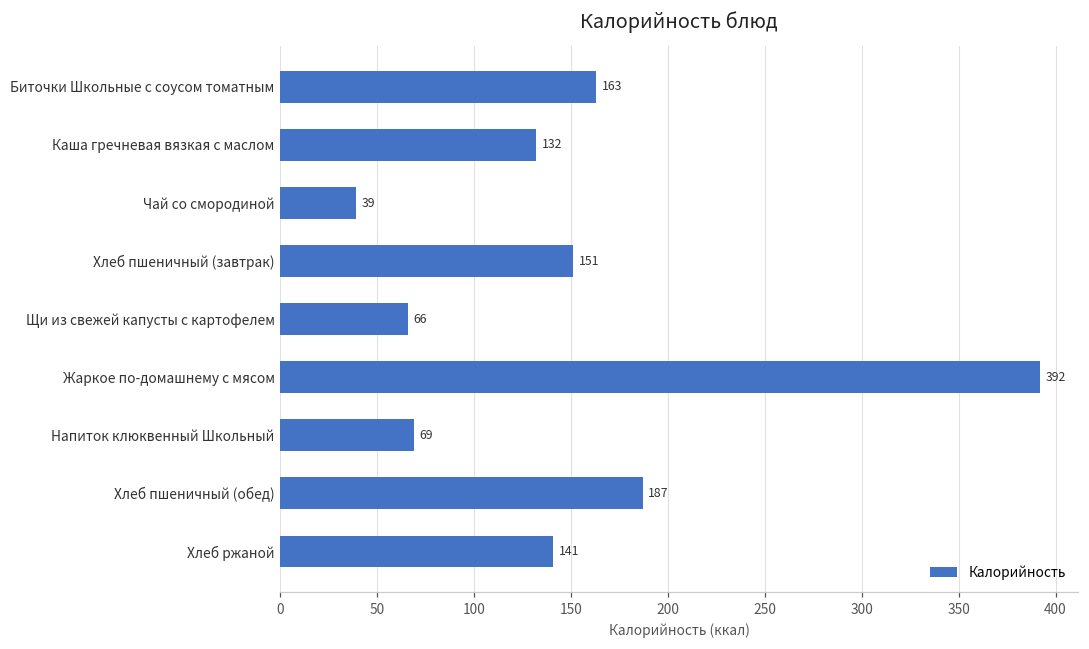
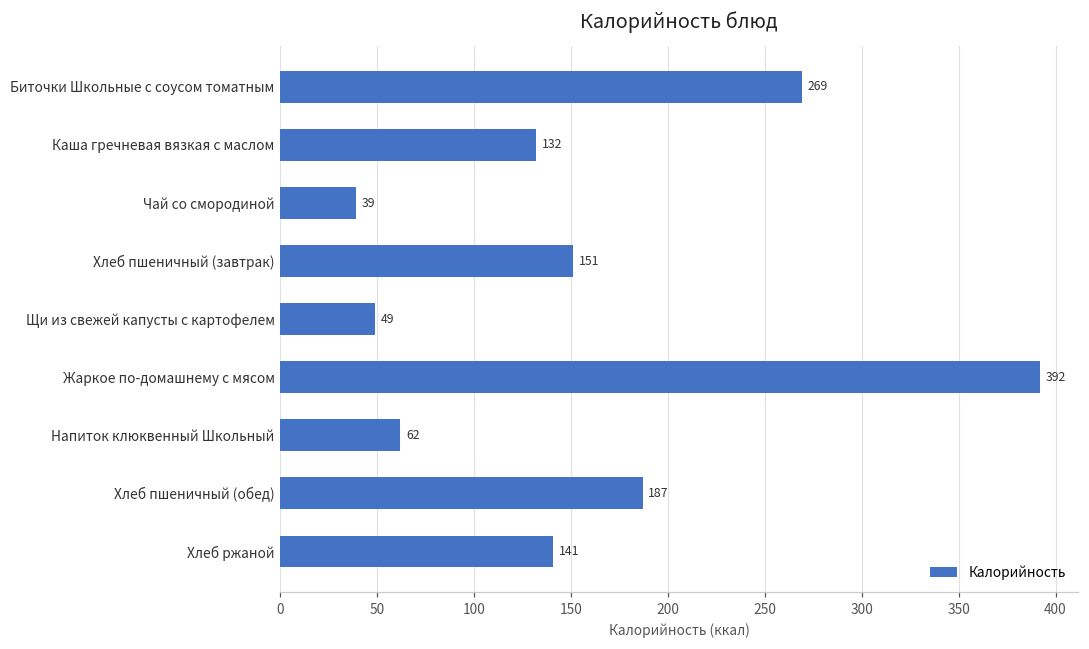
  {
-   "Биточки Школьные с соусом томатным": 163,
+   "Биточки Школьные с соусом томатным": 269,
    "Каша гречневая вязкая с маслом": 132,
    "Чай со смородиной": 39,
    "Хлеб пшеничный (завтрак)": 151,
-   "Щи из свежей капусты с картофелем": 66,
+   "Щи из свежей капусты с картофелем": 49,
    "Жаркое по-домашнему с мясом": 392,
-   "Напиток клюквенный Школьный": 69,
+   "Напиток клюквенный Школьный": 62,
    "Хлеб пшеничный (обед)": 187,
    "Хлеб ржаной": 141
  }
